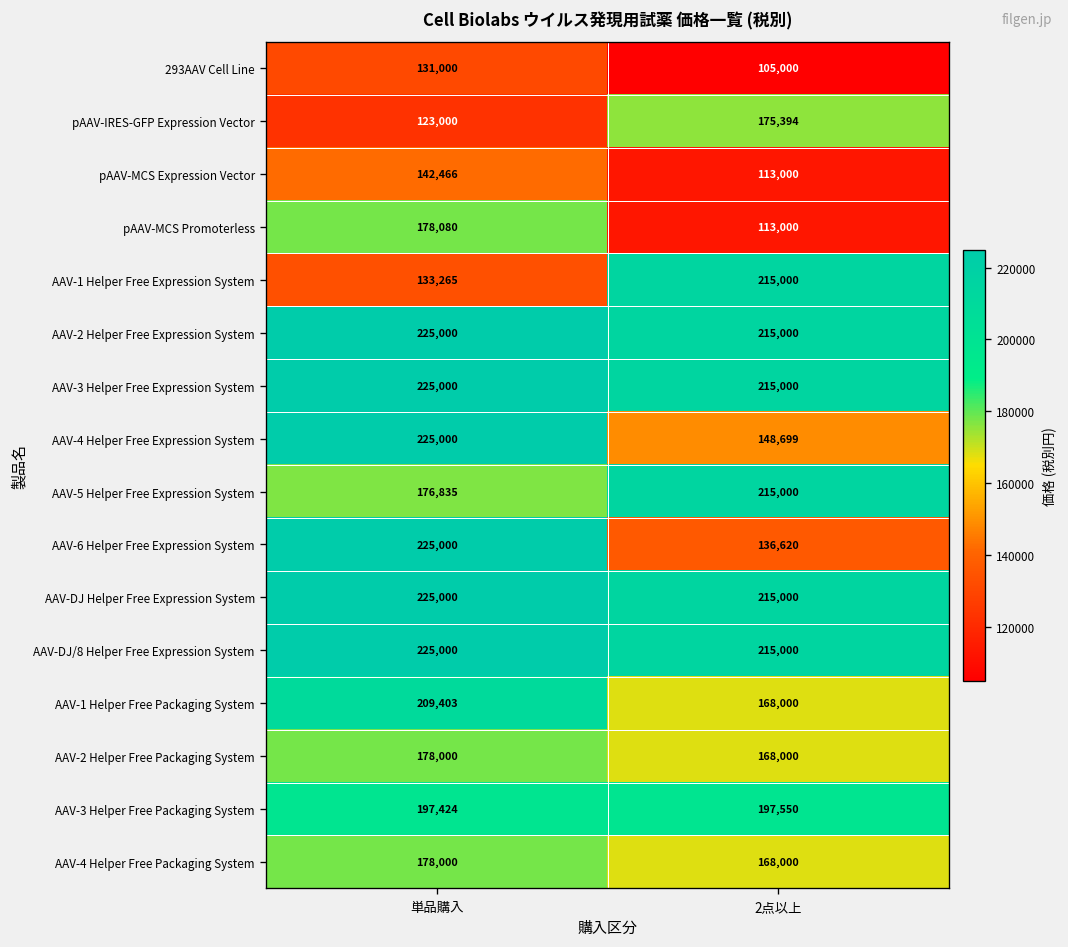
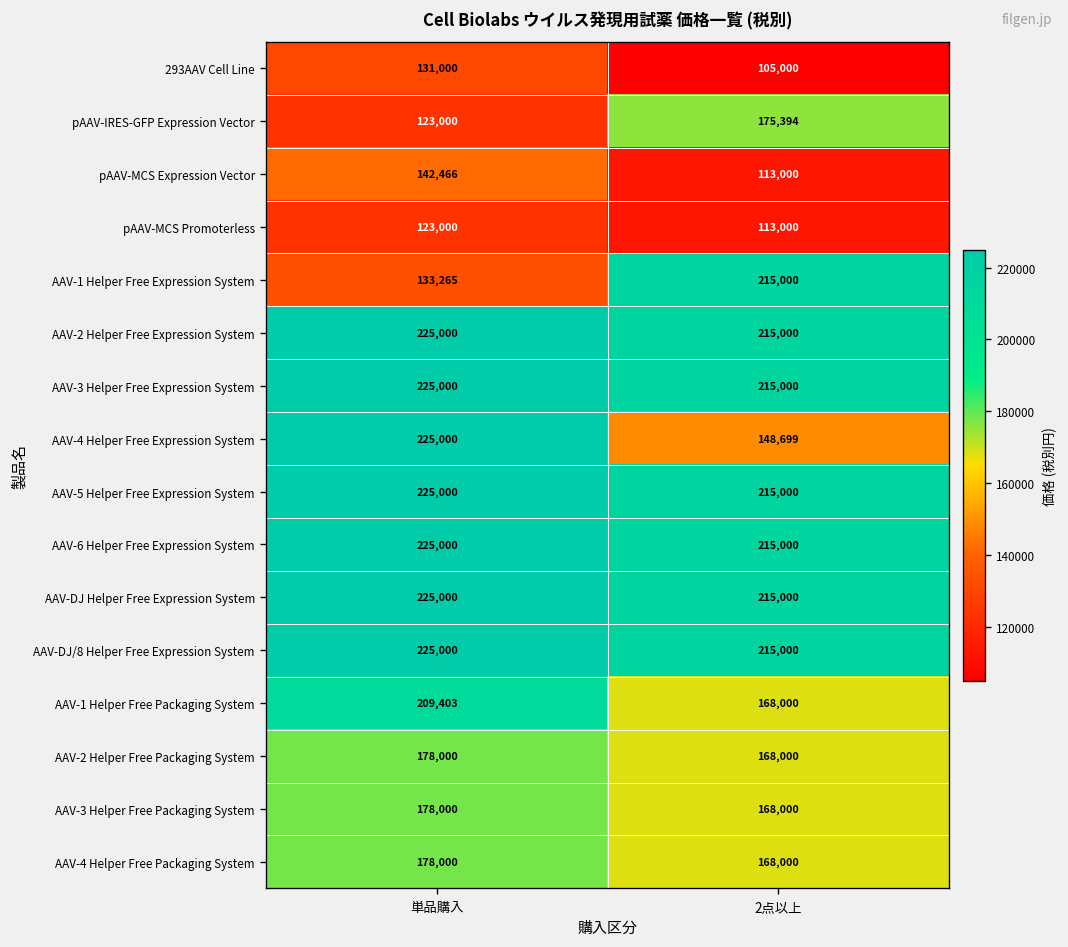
  {
    "293AAV Cell Line": {
      "単品購入": "131,000",
      "2点以上": "105,000"
    },
    "pAAV-IRES-GFP Expression Vector": {
      "単品購入": "123,000",
      "2点以上": "175,394"
    },
    "pAAV-MCS Expression Vector": {
      "単品購入": "142,466",
      "2点以上": "113,000"
    },
    "pAAV-MCS Promoterless": {
-     "単品購入": "178,080",
+     "単品購入": "123,000",
      "2点以上": "113,000"
    },
    "AAV-1 Helper Free Expression System": {
      "単品購入": "133,265",
      "2点以上": "215,000"
    },
    "AAV-2 Helper Free Expression System": {
      "単品購入": "225,000",
      "2点以上": "215,000"
    },
    "AAV-3 Helper Free Expression System": {
      "単品購入": "225,000",
      "2点以上": "215,000"
    },
    "AAV-4 Helper Free Expression System": {
      "単品購入": "225,000",
      "2点以上": "148,699"
    },
    "AAV-5 Helper Free Expression System": {
-     "単品購入": "176,835",
+     "単品購入": "225,000",
      "2点以上": "215,000"
    },
    "AAV-6 Helper Free Expression System": {
      "単品購入": "225,000",
-     "2点以上": "136,620"
+     "2点以上": "215,000"
    },
    "AAV-DJ Helper Free Expression System": {
      "単品購入": "225,000",
      "2点以上": "215,000"
    },
    "AAV-DJ/8 Helper Free Expression System": {
      "単品購入": "225,000",
      "2点以上": "215,000"
    },
    "AAV-1 Helper Free Packaging System": {
      "単品購入": "209,403",
      "2点以上": "168,000"
    },
    "AAV-2 Helper Free Packaging System": {
      "単品購入": "178,000",
      "2点以上": "168,000"
    },
    "AAV-3 Helper Free Packaging System": {
-     "単品購入": "197,424",
-     "2点以上": "197,550"
+     "単品購入": "178,000",
+     "2点以上": "168,000"
    },
    "AAV-4 Helper Free Packaging System": {
      "単品購入": "178,000",
      "2点以上": "168,000"
    }
  }
